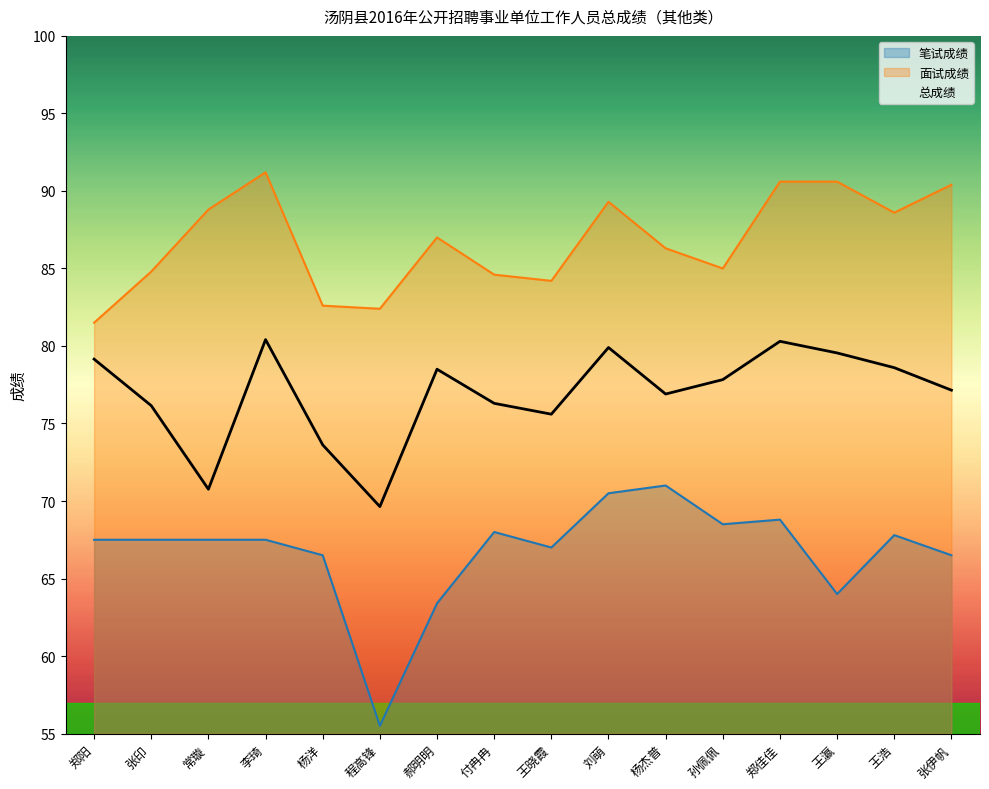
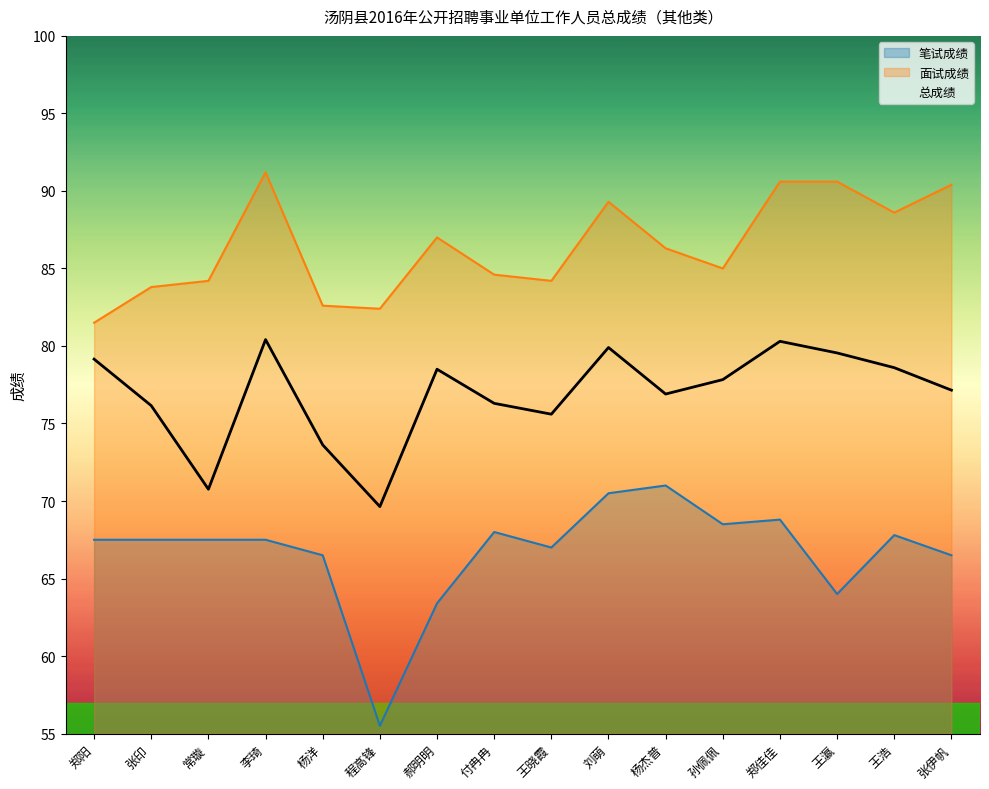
  {
    "笔试成绩": {
      "郑阳": 67.5,
      "张印": 67.5,
      "常璇": 67.5,
      "李琦": 67.5,
      "杨洋": 66.5,
      "郝明明": 63.4,
      "付冉冉": 68.0,
      "王晓霞": 67.0,
      "刘萌": 70.5,
      "杨杰普": 71.0,
      "孙佩佩": 68.5,
      "郑佳佳": 68.8,
      "王瀛": 64.0,
      "王浩": 67.8,
      "张伊帆": 66.5
    },
    "面试成绩": {
      "郑阳": 81.5,
-     "张印": 84.8,
-     "常璇": 88.8,
+     "张印": 83.8,
+     "常璇": 84.2,
      "李琦": 91.2,
      "杨洋": 82.6,
      "程高锋": 82.4,
      "郝明明": 87.0,
      "付冉冉": 84.6,
      "王晓霞": 84.2,
      "刘萌": 89.3,
      "杨杰普": 86.3,
      "孙佩佩": 85.0,
      "郑佳佳": 90.6,
      "王瀛": 90.6,
      "王浩": 88.6,
      "张伊帆": 90.4
    },
    "总成绩": {
      "郑阳": 79.2,
      "张印": 76.2,
      "常璇": 70.8,
      "李琦": 80.4,
      "杨洋": 73.6,
      "程高锋": 69.6,
      "郝明明": 78.5,
      "付冉冉": 76.3,
      "王晓霞": 75.6,
      "刘萌": 79.9,
      "杨杰普": 76.9,
      "孙佩佩": 77.8,
      "郑佳佳": 80.3,
      "王瀛": 79.6,
      "王浩": 78.6,
      "张伊帆": 77.2
    }
  }
